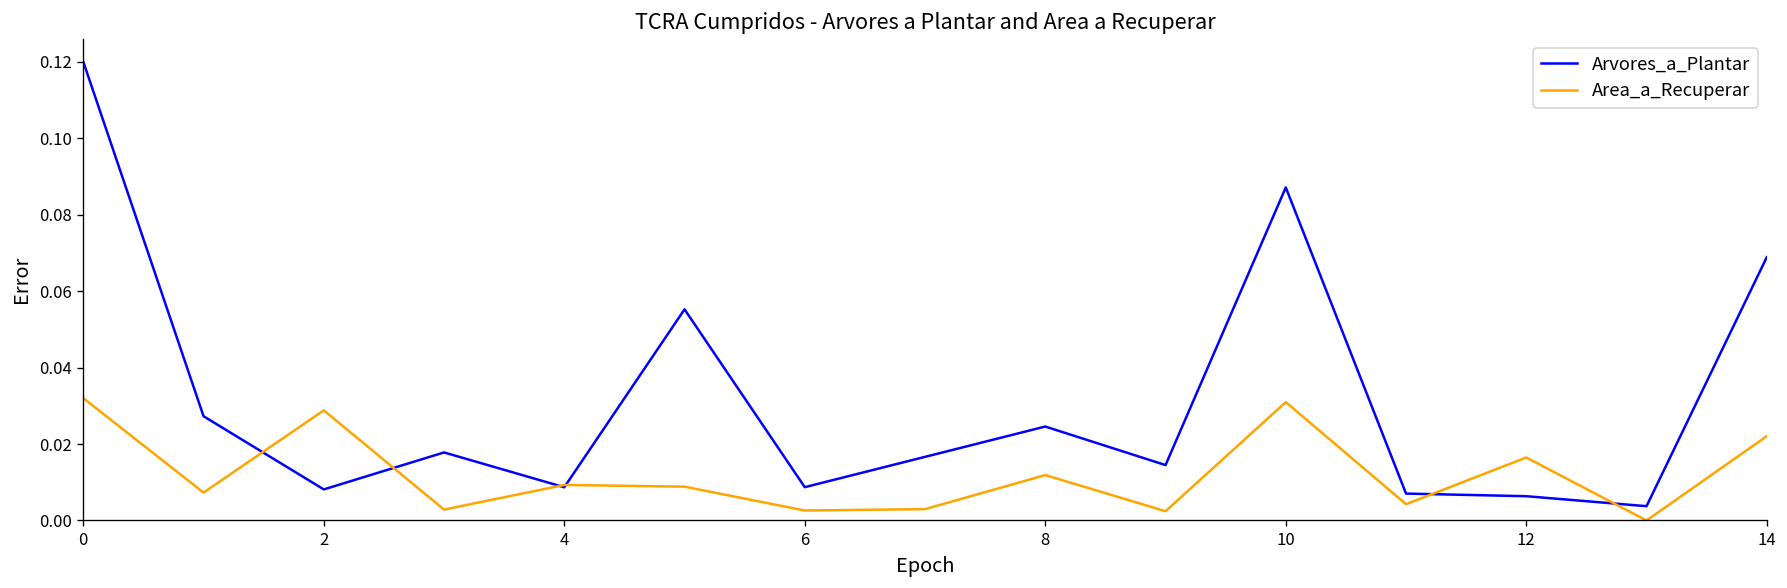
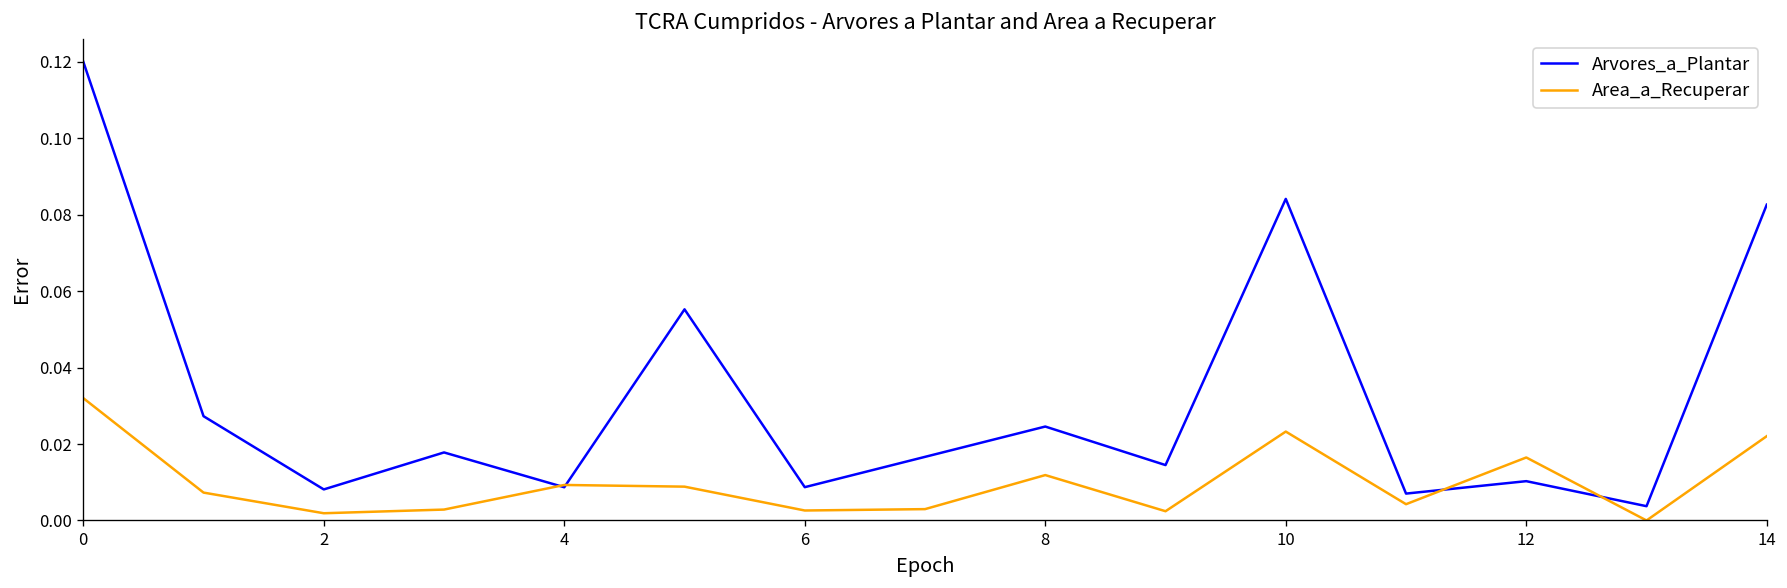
  {
    "Arvores_a_Plantar": {
      "0": 0.120,
      "2": 0.008,
      "6": 0.009,
      "8": 0.025,
-     "10": 0.087,
-     "12": 0.006,
-     "14": 0.069
+     "10": 0.084,
+     "12": 0.010,
+     "14": 0.083
    },
    "Area_a_Recuperar": {
      "0": 0.032,
-     "2": 0.029,
+     "2": 0.002,
      "6": 0.003,
      "8": 0.012,
-     "10": 0.031,
+     "10": 0.023,
      "12": 0.016,
      "14": 0.022
    }
  }
